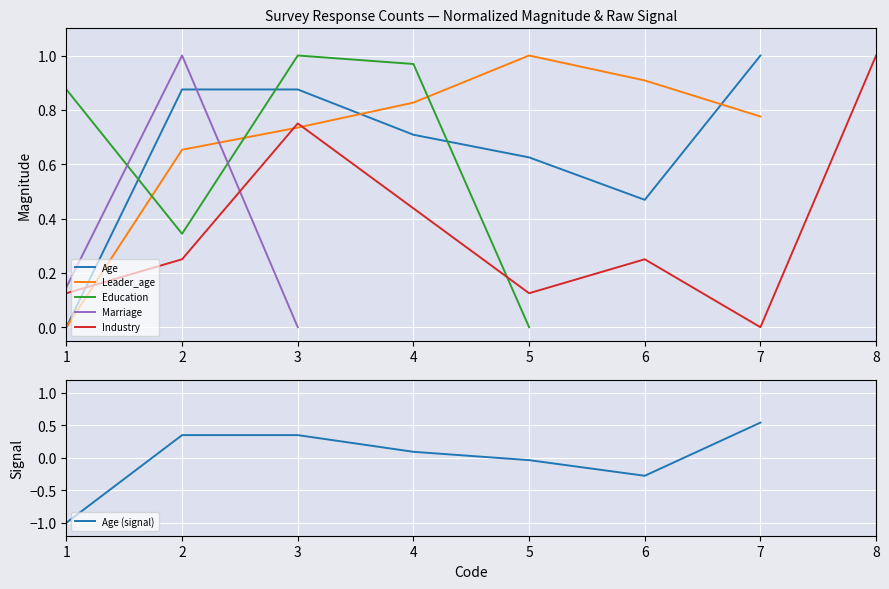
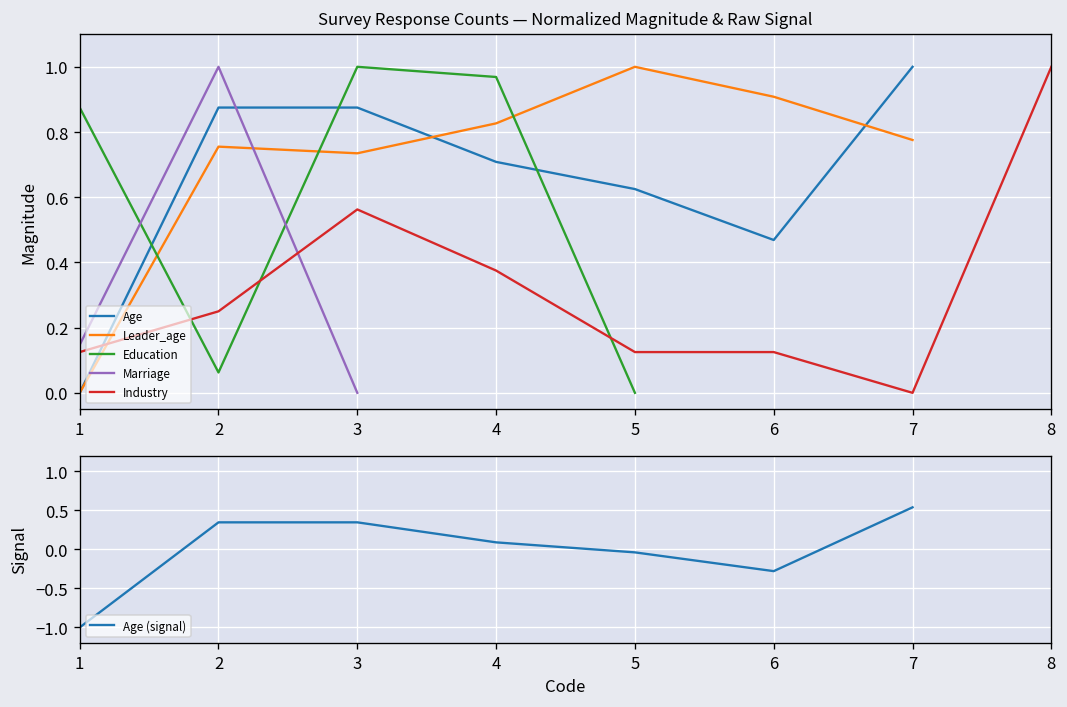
  {
    "Survey Response Counts — Normalized Magnitude & Raw Signal": {
      "Age": {
        "2": 0.88,
        "3": 0.88,
        "4": 0.71,
        "5": 0.63,
        "6": 0.47,
        "7": 1.00
      },
      "Leader_age": {
-       "2": 0.65,
+       "2": 0.76,
        "3": 0.73,
        "4": 0.83,
        "5": 1.00,
        "6": 0.91,
        "7": 0.78
      },
      "Education": {
        "1": 0.88,
-       "2": 0.34,
+       "2": 0.06,
        "3": 1.00,
        "4": 0.97,
        "5": 0.00
      },
      "Marriage": {
        "1": 0.15,
        "2": 1.00,
        "3": 0.00
      },
      "Industry": {
        "1": 0.13,
        "2": 0.25,
-       "3": 0.75,
-       "4": 0.44,
+       "3": 0.56,
+       "4": 0.38,
        "5": 0.13,
-       "6": 0.25,
+       "6": 0.13,
        "7": 0.00,
        "8": 1.00
      }
    }
  }
